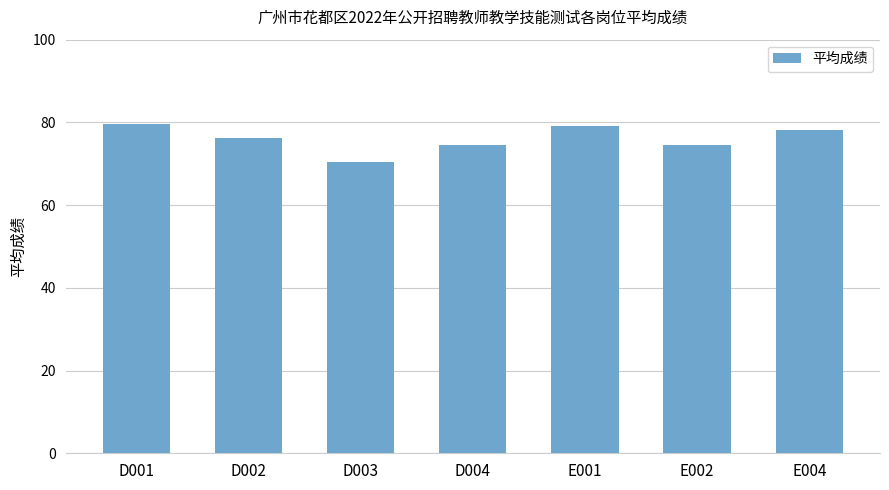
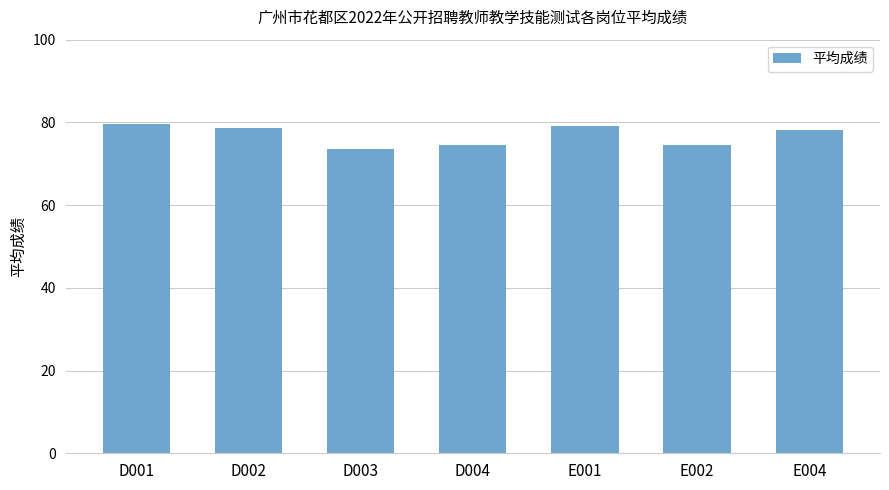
  {
    "D001": 80,
-   "D002": 76,
-   "D003": 70,
+   "D002": 79,
+   "D003": 74,
    "D004": 74,
    "E001": 79,
    "E002": 75,
    "E004": 78
  }
